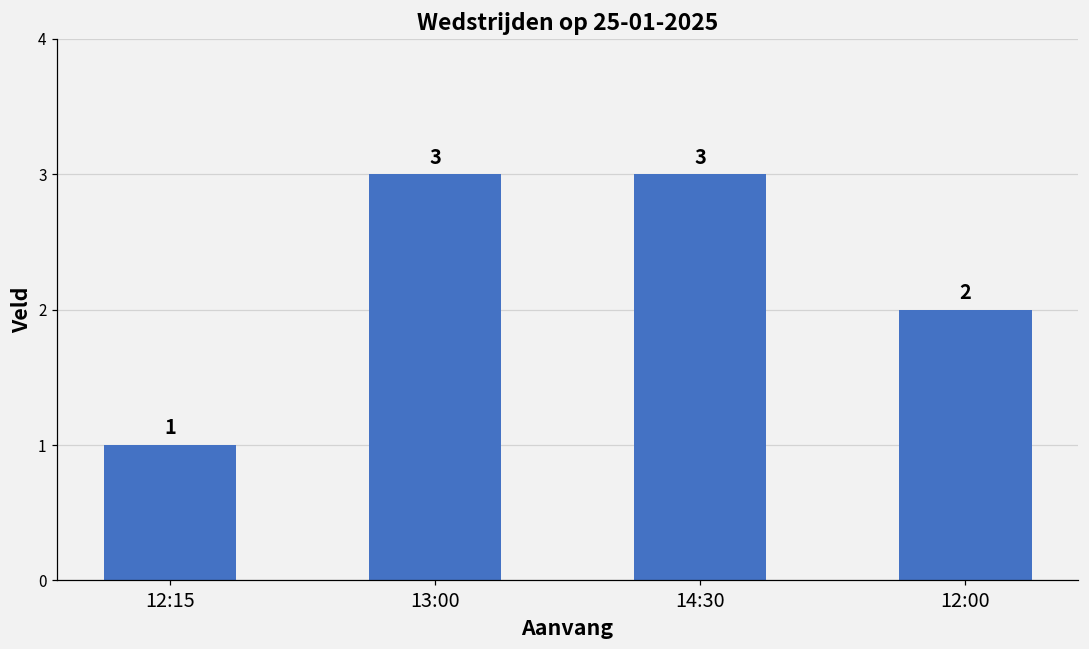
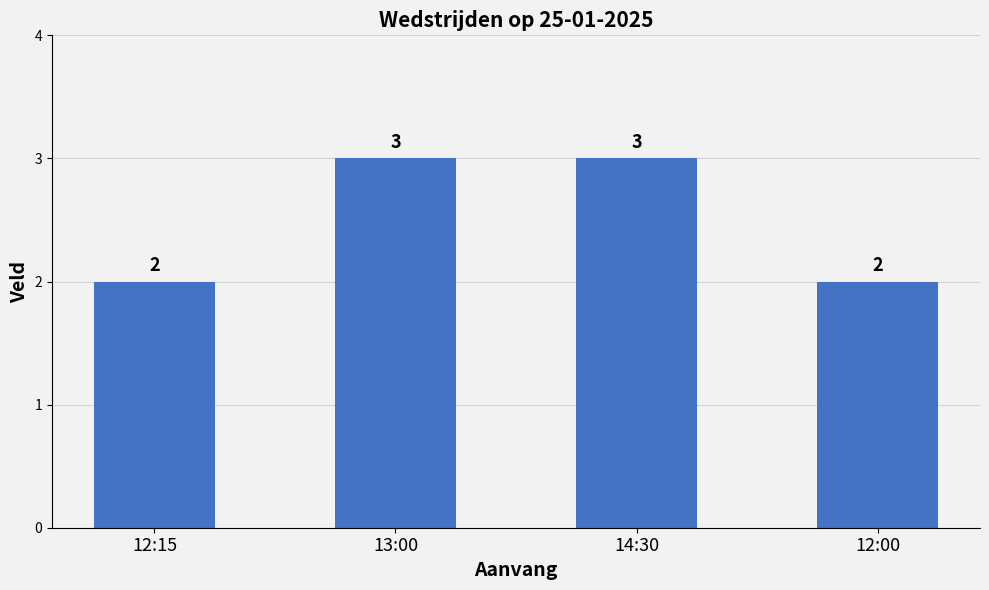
  {
-   "12:15": 1,
+   "12:15": 2,
    "13:00": 3,
    "14:30": 3,
    "12:00": 2
  }
